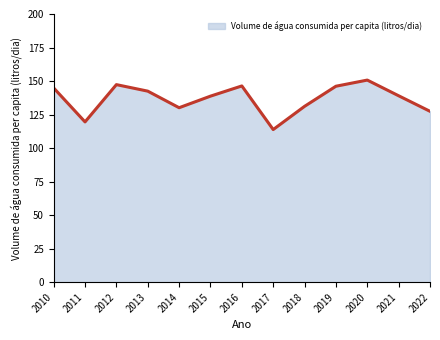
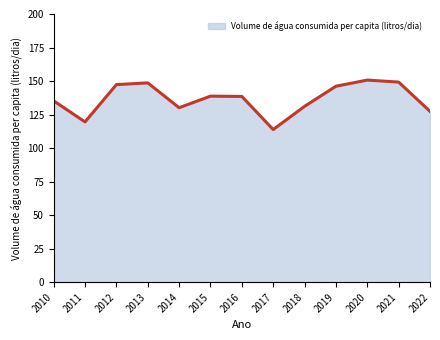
  {
-   "2010": 145,
+   "2010": 135,
    "2011": 120,
    "2012": 147,
-   "2013": 142,
+   "2013": 149,
    "2014": 130,
    "2015": 139,
-   "2016": 146,
+   "2016": 139,
    "2017": 114,
    "2018": 131,
    "2019": 146,
    "2020": 151,
-   "2021": 139,
+   "2021": 149,
    "2022": 127
  }
